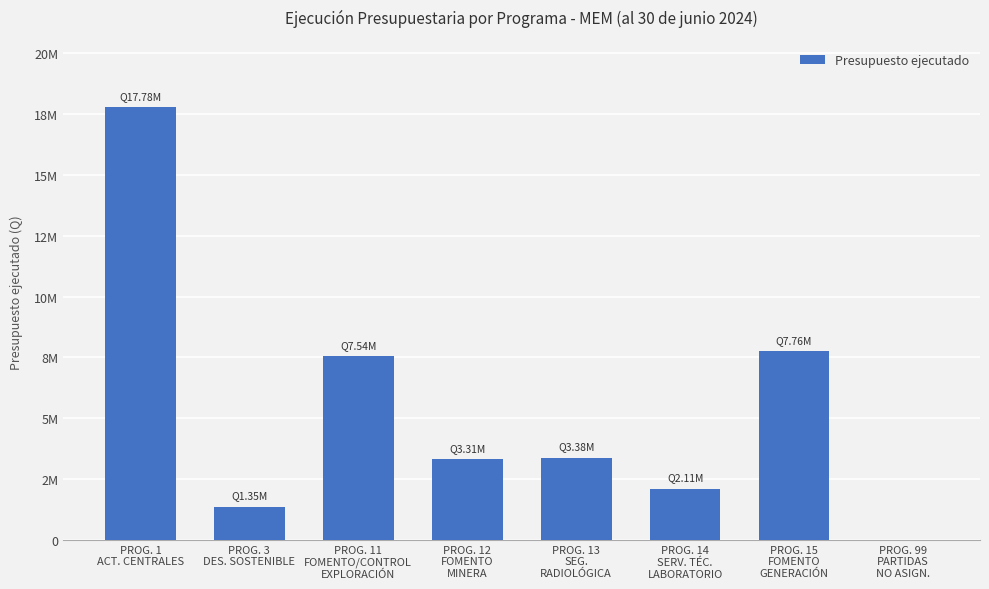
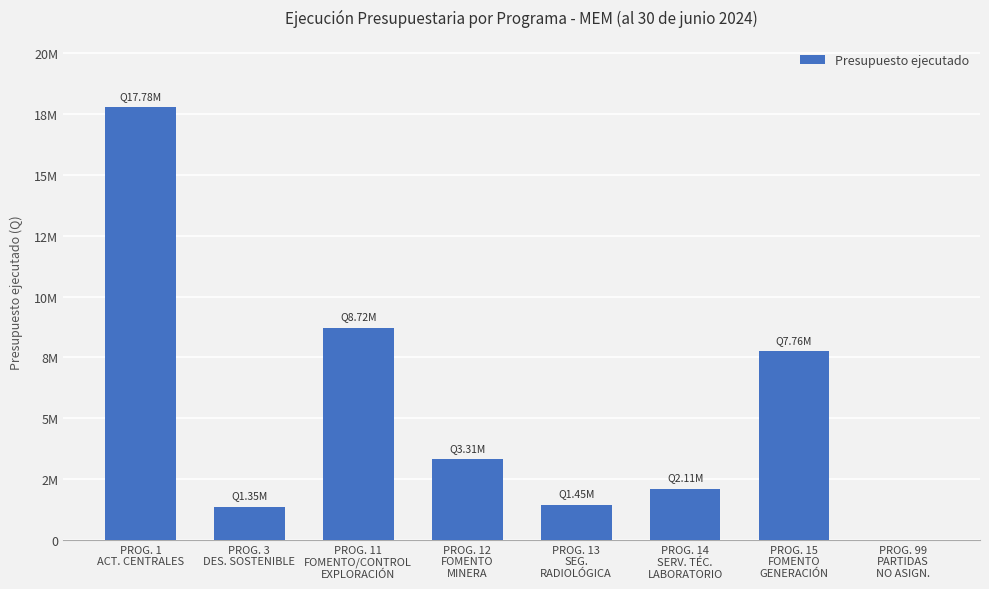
  {
-   "PROG. 11 FOMENTO/CONTROL EXPLORACIÓN": "7.54M",
-   "PROG. 13 SEG. RADIOLÓGICA": "3.38M"
+   "PROG. 11 FOMENTO/CONTROL EXPLORACIÓN": "8.72M",
+   "PROG. 13 SEG. RADIOLÓGICA": "1.45M"
  }
